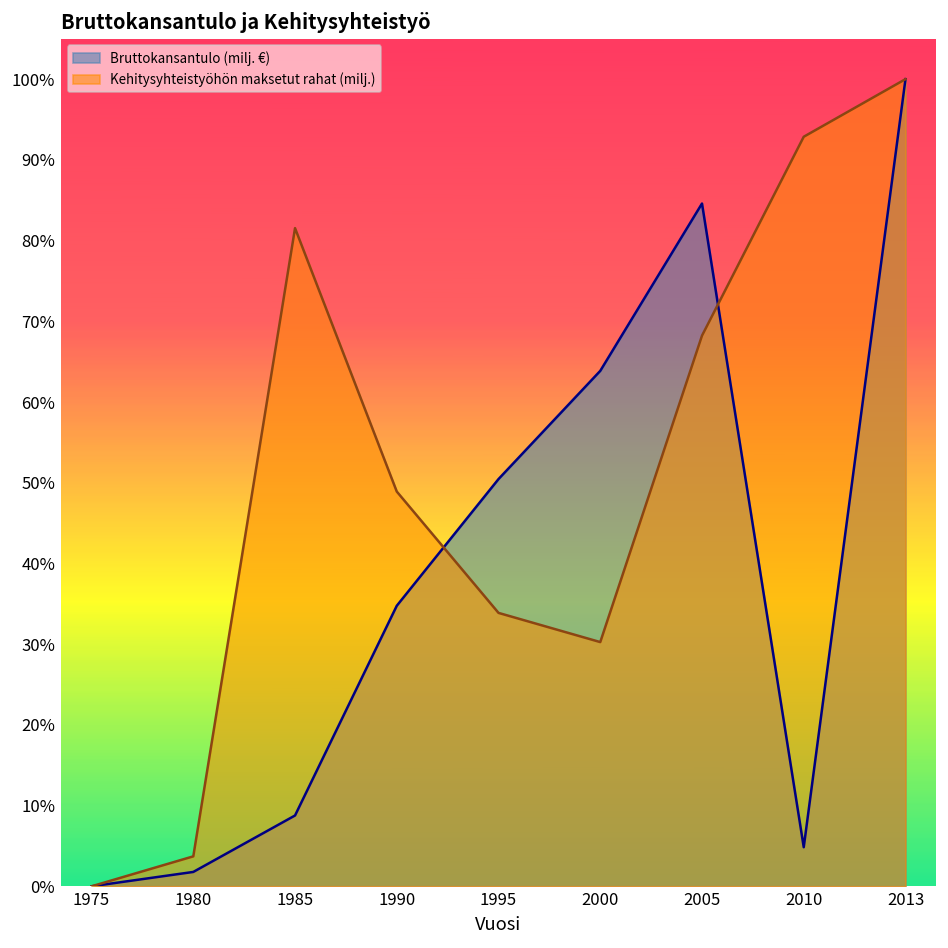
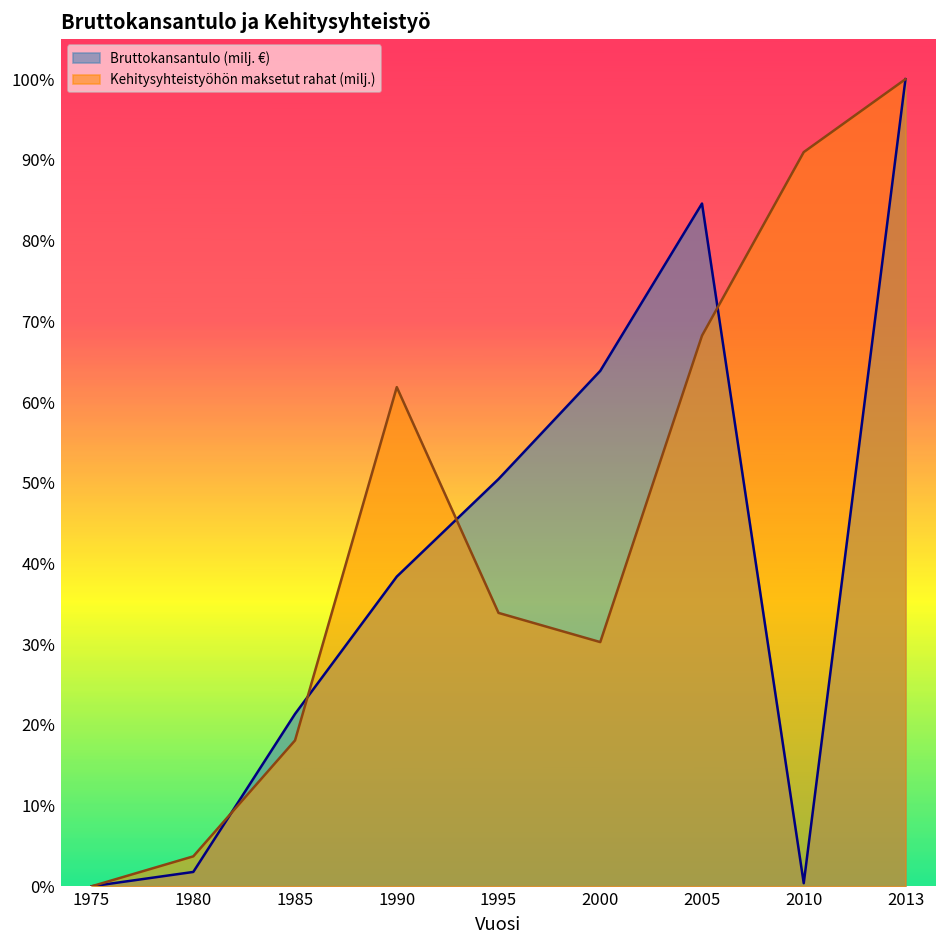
  {
    "Bruttokansantulo (milj. €)": {
      "1980": "2%",
-     "1985": "9%",
-     "1990": "35%",
+     "1985": "21%",
+     "1990": "38%",
      "1995": "50%",
      "2000": "64%",
      "2005": "85%",
-     "2010": "5%"
+     "2010": "0%"
    },
    "Kehitysyhteistyöhön maksetut rahat (milj.)": {
      "1980": "4%",
-     "1985": "82%",
-     "1990": "49%",
+     "1985": "18%",
+     "1990": "62%",
      "1995": "34%",
      "2000": "30%",
      "2005": "68%",
-     "2010": "93%"
+     "2010": "91%"
    }
  }
